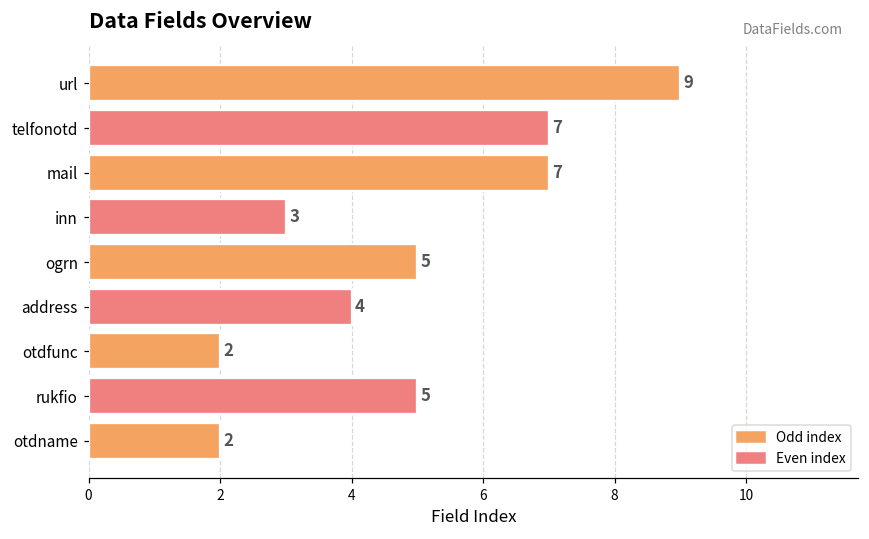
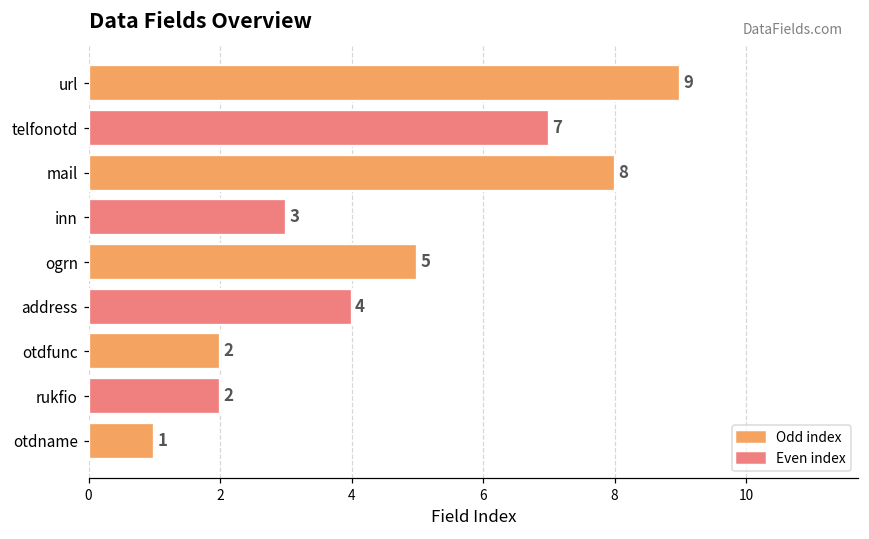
  {
    "url": 9,
    "telfonotd": 7,
-   "mail": 7,
+   "mail": 8,
    "inn": 3,
    "ogrn": 5,
    "address": 4,
    "otdfunc": 2,
-   "rukfio": 5,
-   "otdname": 2
+   "rukfio": 2,
+   "otdname": 1
  }
